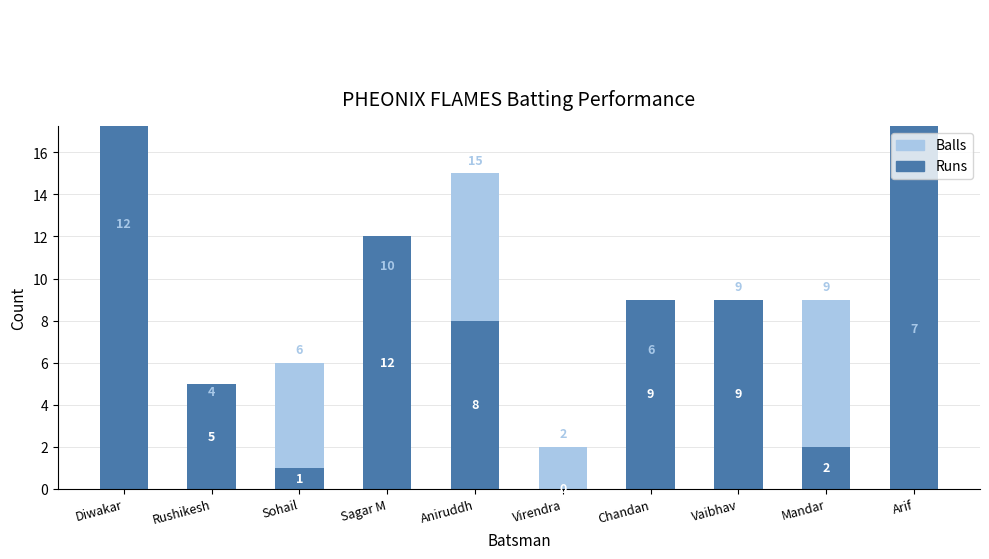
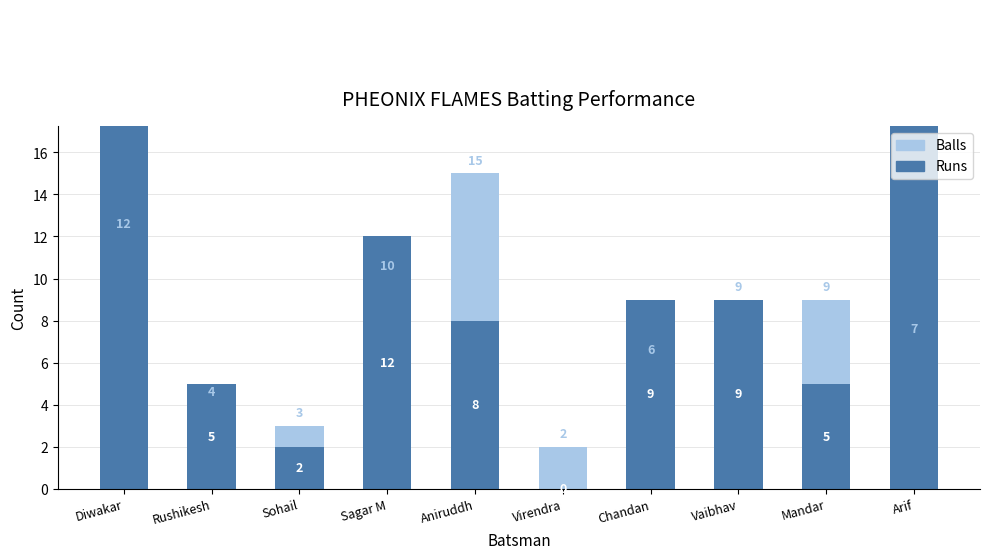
  {
    "Balls": {
-     "Sohail": 6,
+     "Sohail": 3,
      "Aniruddh": 15,
      "Virendra": 2,
      "Vaibhav": 9,
      "Mandar": 9
    },
    "Runs": {
-     "Sohail": 1,
+     "Sohail": 2,
      "Vaibhav": 9,
-     "Mandar": 2
+     "Mandar": 5
    }
  }
